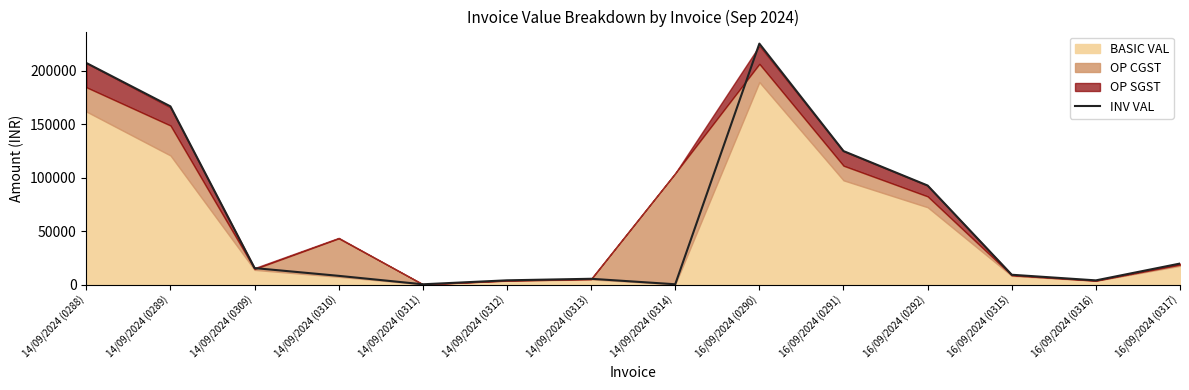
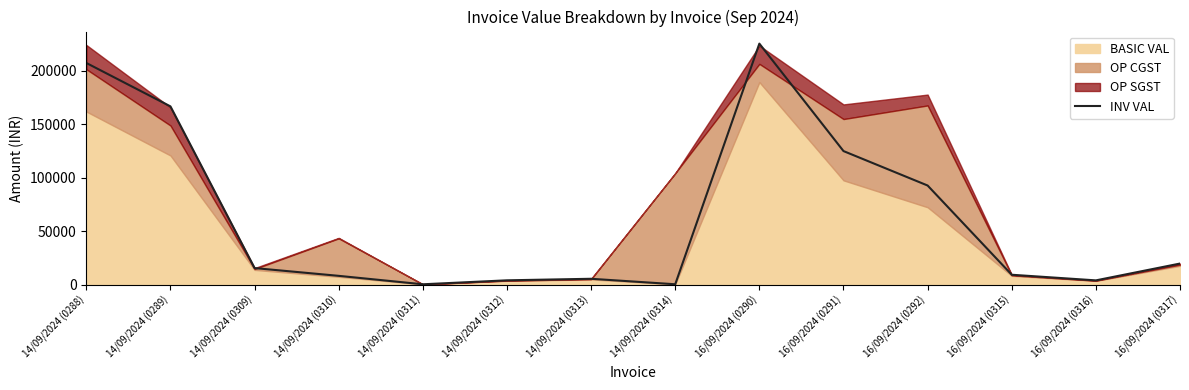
  {
    "BASIC VAL": {
      "14/09/2024 (0288)": 162000,
      "14/09/2024 (0289)": 121000,
      "16/09/2024 (0290)": 190000,
      "16/09/2024 (0291)": 98000,
      "16/09/2024 (0292)": 73000
    },
    "OP CGST": {
-     "14/09/2024 (0288)": 23000,
+     "14/09/2024 (0288)": 40000,
      "14/09/2024 (0289)": 28000,
      "16/09/2024 (0290)": 17000,
-     "16/09/2024 (0291)": 14000,
-     "16/09/2024 (0292)": 10000
+     "16/09/2024 (0291)": 57000,
+     "16/09/2024 (0292)": 95000
    }
  }
